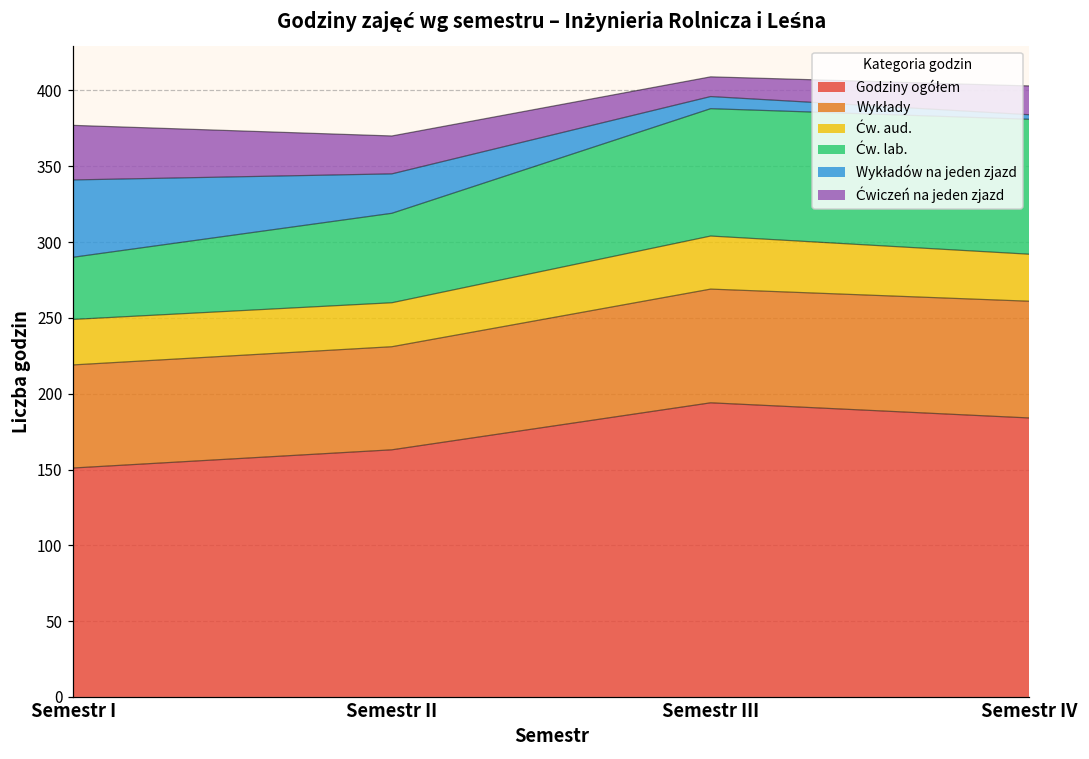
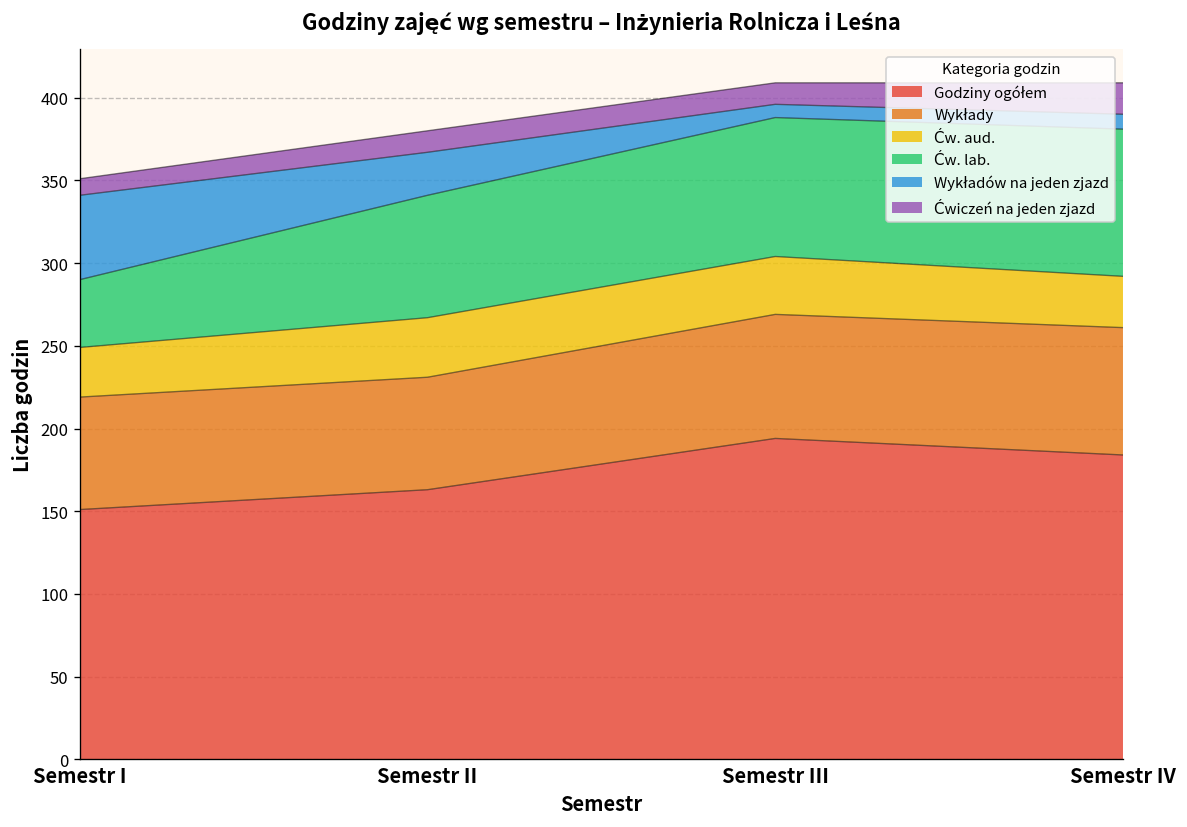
  {
    "Ćw. aud.": {
      "Semestr I": 30,
-     "Semestr II": 29,
+     "Semestr II": 36,
      "Semestr III": 35,
      "Semestr IV": 31
    },
    "Ćw. lab.": {
      "Semestr I": 41,
-     "Semestr II": 59,
+     "Semestr II": 74,
      "Semestr III": 84,
      "Semestr IV": 89
    },
    "Wykładów na jeden zjazd": {
      "Semestr I": 51,
      "Semestr II": 26,
      "Semestr III": 8,
-     "Semestr IV": 3
+     "Semestr IV": 9
    },
    "Ćwiczeń na jeden zjazd": {
-     "Semestr I": 36,
-     "Semestr II": 25,
+     "Semestr I": 10,
+     "Semestr II": 13,
      "Semestr III": 13,
      "Semestr IV": 19
    }
  }
